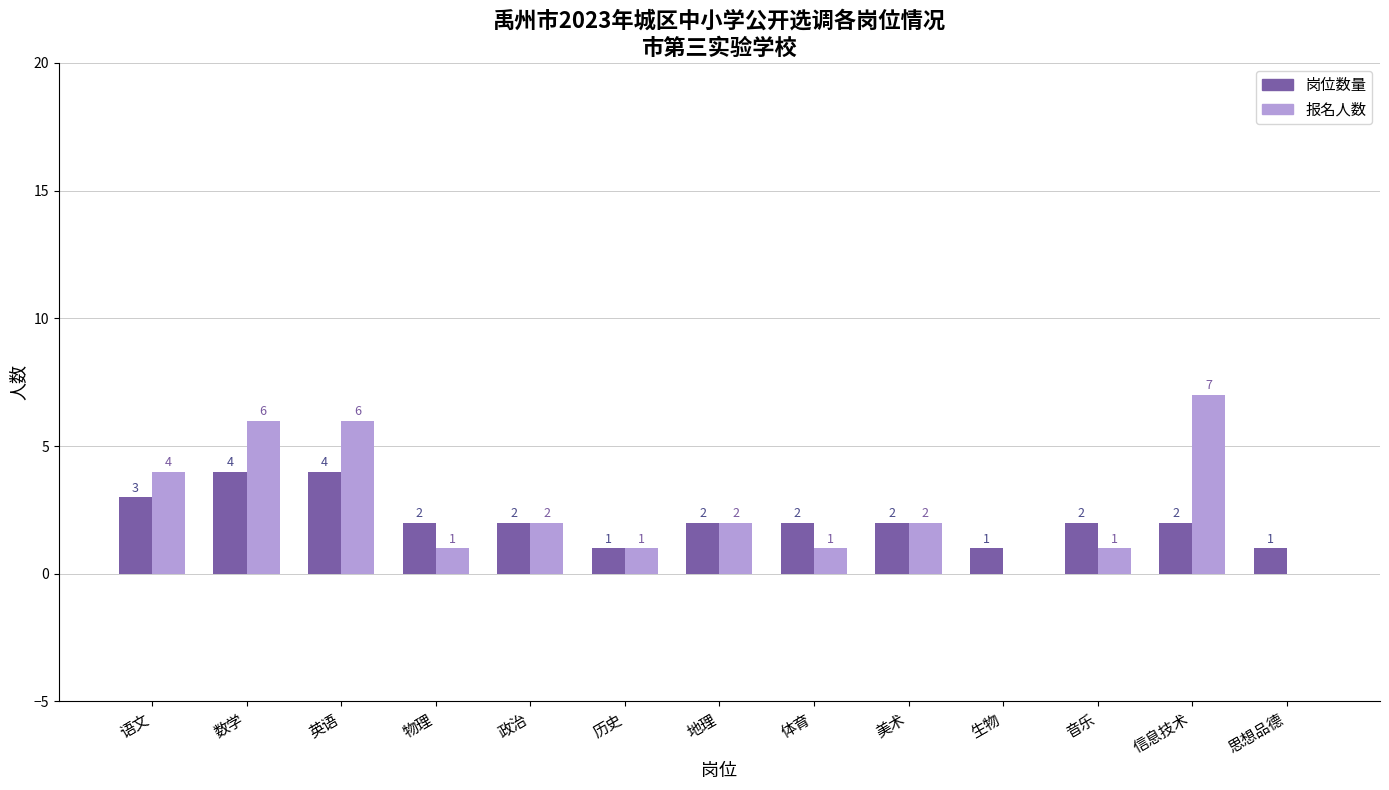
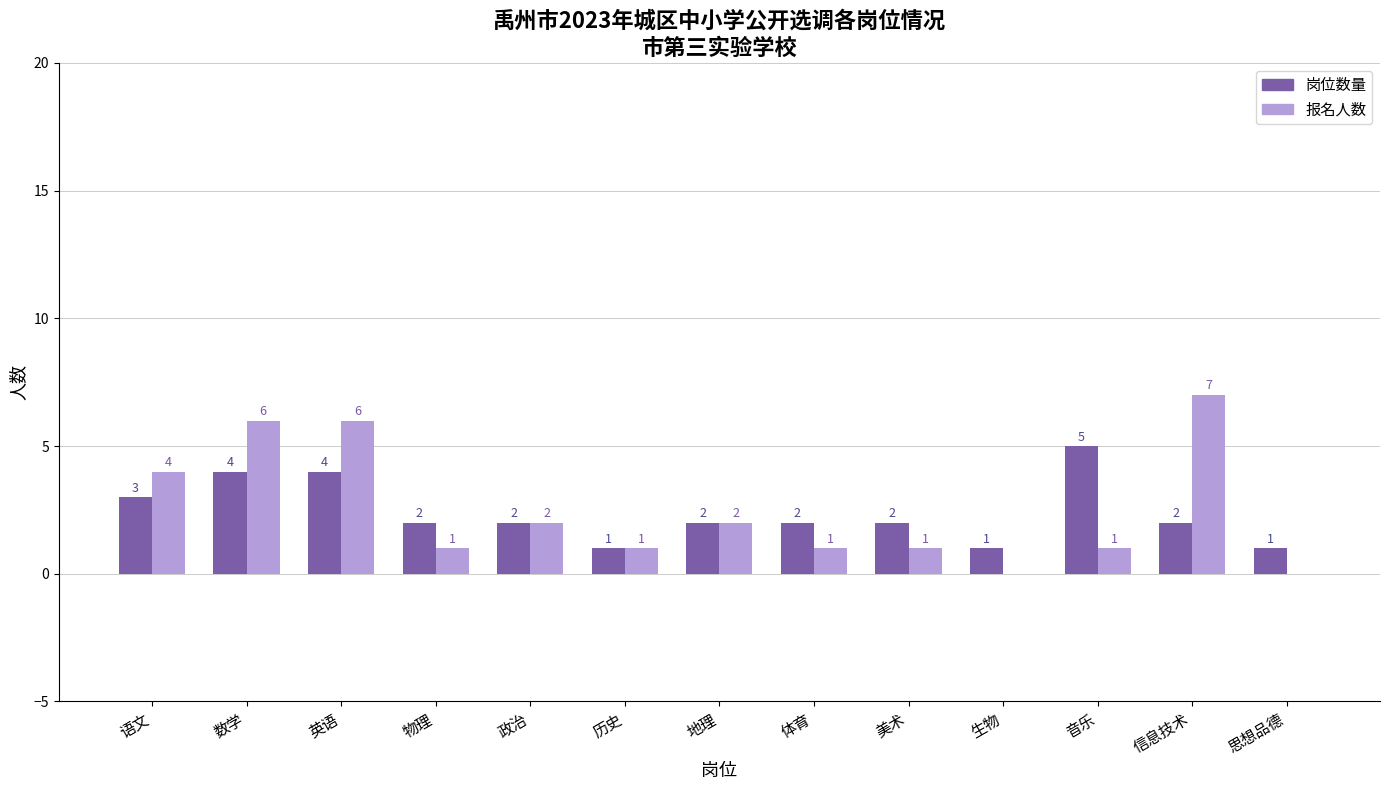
  {
    "岗位数量": {
      "语文": 3,
      "数学": 4,
      "英语": 4,
      "物理": 2,
      "政治": 2,
      "历史": 1,
      "地理": 2,
      "体育": 2,
      "美术": 2,
      "生物": 1,
-     "音乐": 2,
+     "音乐": 5,
      "信息技术": 2,
      "思想品德": 1
    },
    "报名人数": {
      "语文": 4,
      "数学": 6,
      "英语": 6,
      "物理": 1,
      "政治": 2,
      "历史": 1,
      "地理": 2,
      "体育": 1,
-     "美术": 2,
+     "美术": 1,
      "音乐": 1,
      "信息技术": 7
    }
  }
